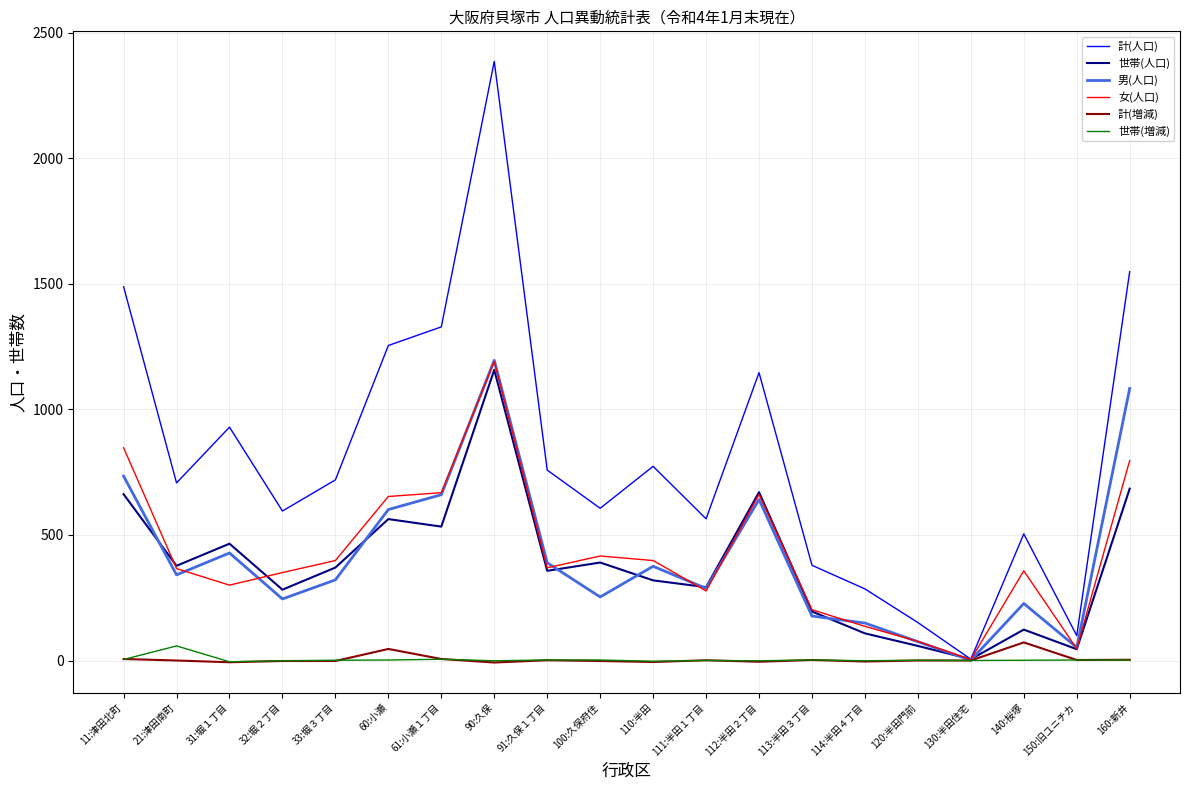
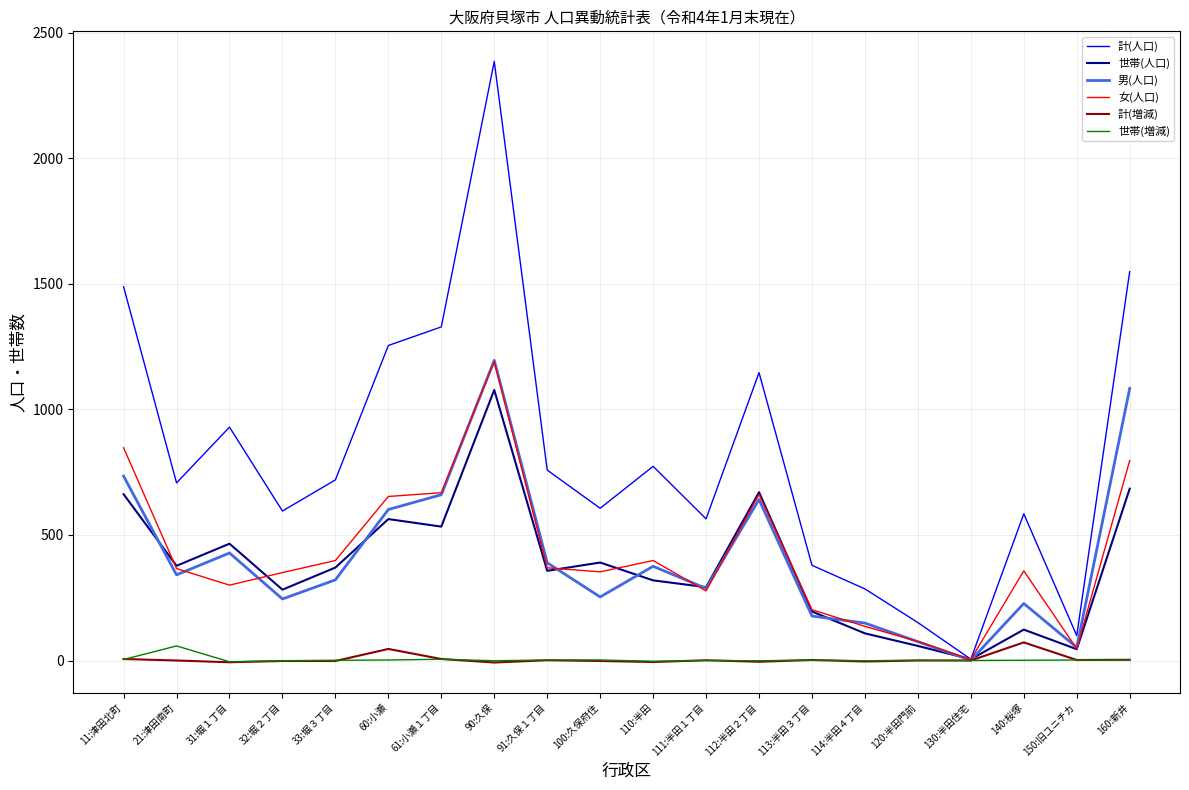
  {
    "計(人口)": {
      "11:津田北町": 1490,
      "21:津田南町": 710,
      "31:堀１丁目": 930,
      "32:堀２丁目": 600,
      "33:堀３丁目": 720,
      "60:小瀬": 1250,
      "61:小瀬１丁目": 1330,
      "90:久保": 2390,
      "91:久保１丁目": 760,
      "100:久保府住": 610,
      "110:半田": 770,
      "111:半田１丁目": 560,
      "112:半田２丁目": 1150,
      "113:半田３丁目": 380,
      "114:半田４丁目": 290,
      "120:半田門前": 150,
-     "140:桜塚": 500,
+     "140:桜塚": 580,
      "150:旧ユニチカ": 100,
      "160:新井": 1550
    },
    "世帯(人口)": {
      "11:津田北町": 660,
      "21:津田南町": 380,
      "31:堀１丁目": 470,
      "32:堀２丁目": 280,
      "33:堀３丁目": 370,
      "60:小瀬": 560,
      "61:小瀬１丁目": 530,
-     "90:久保": 1160,
+     "90:久保": 1080,
      "91:久保１丁目": 360,
      "100:久保府住": 390,
      "110:半田": 320,
      "114:半田４丁目": 110,
      "120:半田門前": 60,
      "140:桜塚": 120,
      "160:新井": 680
    },
    "男(人口)": {
      "11:津田北町": 730,
      "21:津田南町": 340,
      "31:堀１丁目": 430,
      "32:堀２丁目": 250,
      "33:堀３丁目": 320,
      "60:小瀬": 600,
      "91:久保１丁目": 390,
      "100:久保府住": 250,
      "110:半田": 380,
      "112:半田２丁目": 640,
      "113:半田３丁目": 180,
      "114:半田４丁目": 150,
      "140:桜塚": 230,
      "160:新井": 1080
    },
    "女(人口)": {
      "11:津田北町": 850,
      "21:津田南町": 370,
      "31:堀１丁目": 300,
      "32:堀２丁目": 350,
      "33:堀３丁目": 400,
      "60:小瀬": 650,
      "91:久保１丁目": 370,
-     "100:久保府住": 420,
+     "100:久保府住": 350,
      "110:半田": 400,
      "114:半田４丁目": 140,
      "140:桜塚": 360,
      "160:新井": 800
    },
    "計(増減)": {
      "21:津田南町": 0,
      "60:小瀬": 50,
      "140:桜塚": 70
    },
    "世帯(増減)": {
      "21:津田南町": 60,
      "60:小瀬": 0,
      "140:桜塚": 0
    }
  }
